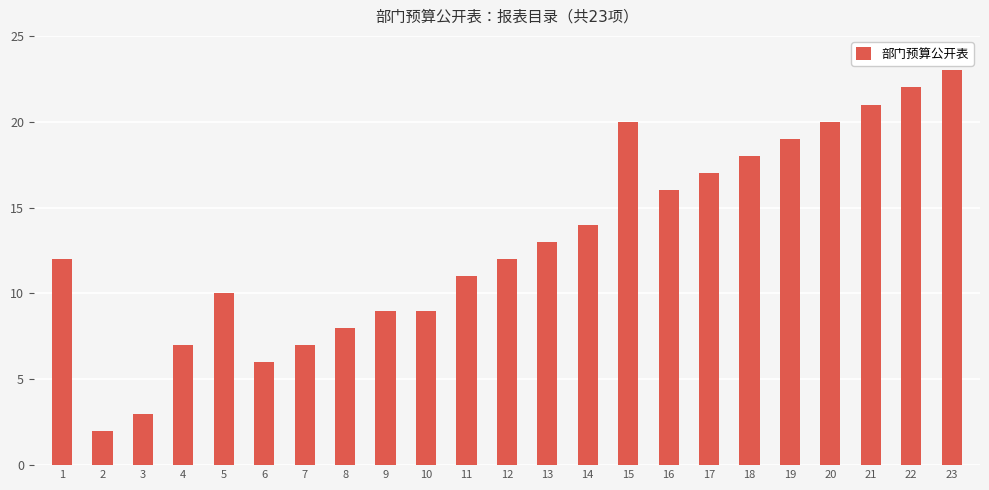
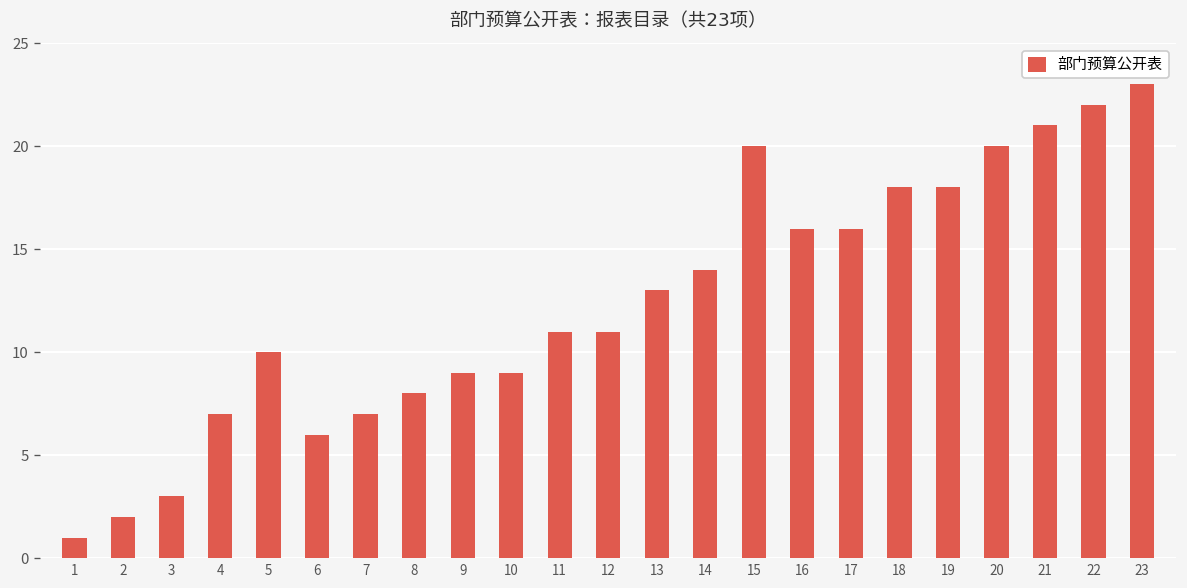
  {
-   "1": 12,
+   "1": 1,
    "2": 2,
    "3": 3,
    "4": 7,
    "5": 10,
    "6": 6,
    "7": 7,
    "8": 8,
    "9": 9,
    "10": 9,
    "11": 11,
-   "12": 12,
+   "12": 11,
    "13": 13,
    "14": 14,
    "15": 20,
    "16": 16,
-   "17": 17,
+   "17": 16,
    "18": 18,
-   "19": 19,
+   "19": 18,
    "20": 20,
    "21": 21,
    "22": 22,
    "23": 23
  }
